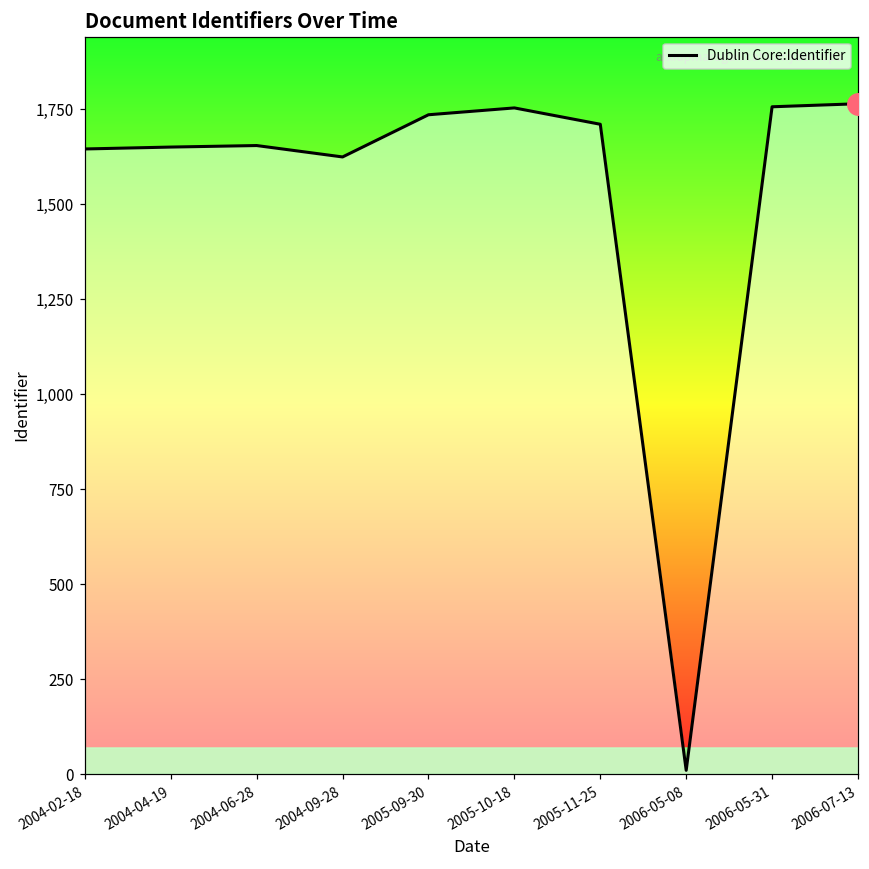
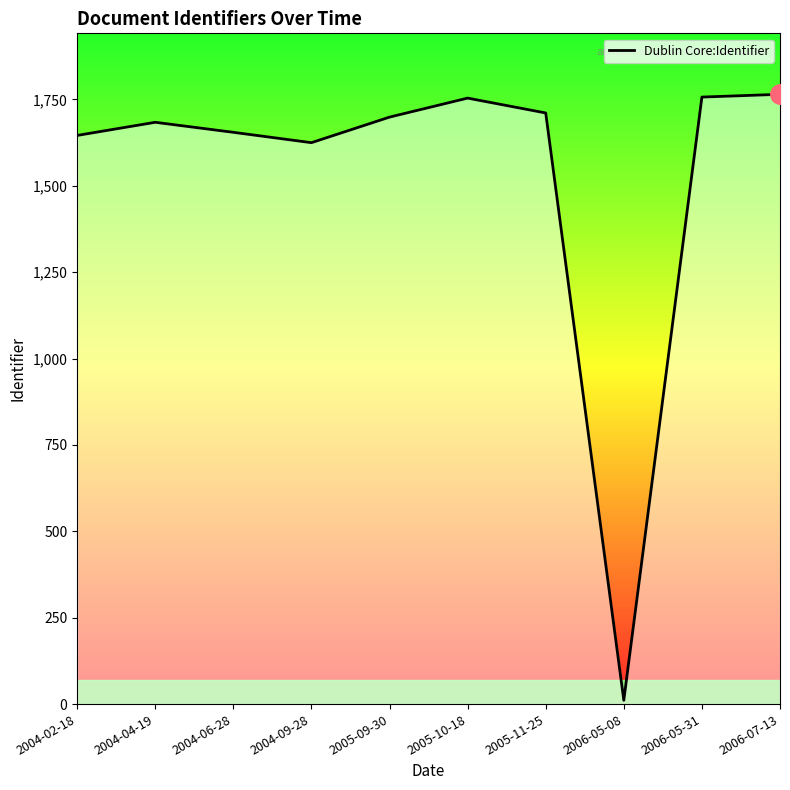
  {
    "Dublin Core:Identifier": {
      "2004-02-18": "1,650",
-     "2004-04-19": "1,650",
+     "2004-04-19": "1,680",
      "2004-06-28": "1,660",
      "2004-09-28": "1,630",
-     "2005-09-30": "1,740",
+     "2005-09-30": "1,700",
      "2005-10-18": "1,750",
      "2005-11-25": "1,710",
      "2006-05-08": "10",
      "2006-05-31": "1,760"
    }
  }
